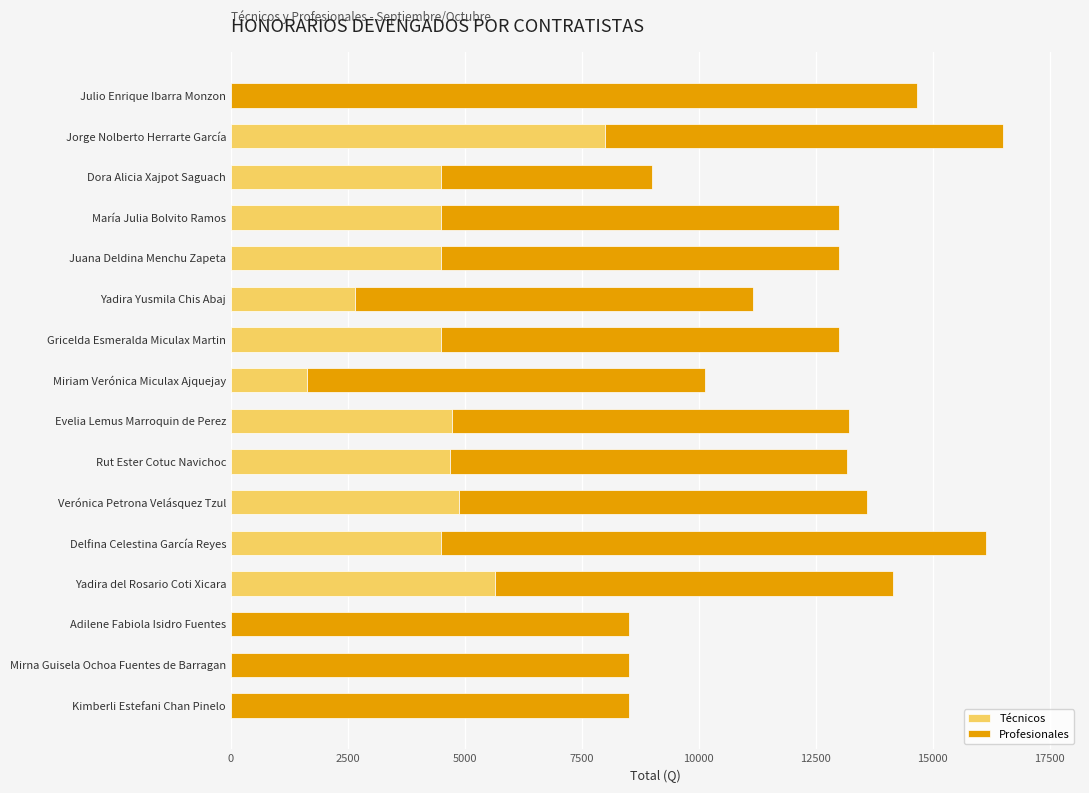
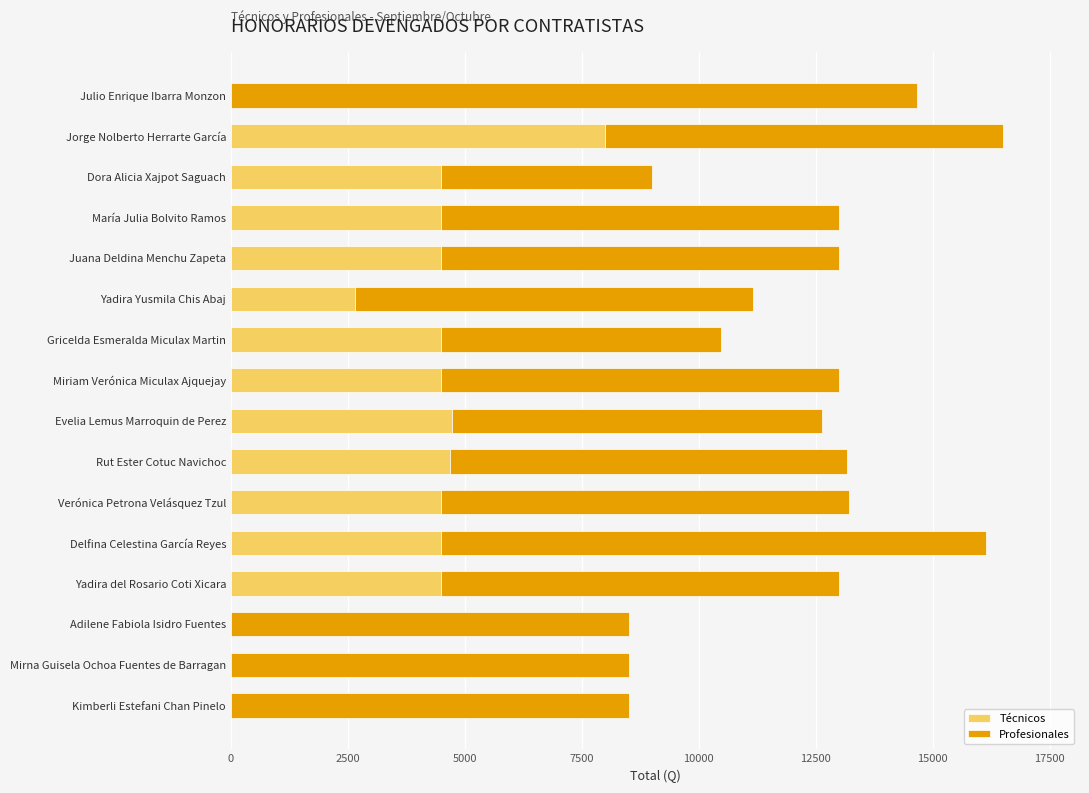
  {
    "Técnicos": {
      "Julio Enrique Ibarra Monzon": 0,
      "Jorge Nolberto Herrarte García": 8000,
      "Dora Alicia Xajpot Saguach": 4500,
      "María Julia Bolvito Ramos": 4500,
      "Juana Deldina Menchu Zapeta": 4500,
      "Yadira Yusmila Chis Abaj": 2700,
      "Gricelda Esmeralda Miculax Martin": 4500,
-     "Miriam Verónica Miculax Ajquejay": 1600,
+     "Miriam Verónica Miculax Ajquejay": 4500,
      "Evelia Lemus Marroquin de Perez": 4700,
      "Rut Ester Cotuc Navichoc": 4700,
-     "Verónica Petrona Velásquez Tzul": 4900,
+     "Verónica Petrona Velásquez Tzul": 4500,
      "Delfina Celestina García Reyes": 4500,
-     "Yadira del Rosario Coti Xicara": 5700,
+     "Yadira del Rosario Coti Xicara": 4500,
      "Adilene Fabiola Isidro Fuentes": 0,
      "Mirna Guisela Ochoa Fuentes de Barragan": 0,
      "Kimberli Estefani Chan Pinelo": 0
    },
    "Profesionales": {
      "Julio Enrique Ibarra Monzon": 14700,
      "Jorge Nolberto Herrarte García": 8500,
      "Dora Alicia Xajpot Saguach": 4500,
      "María Julia Bolvito Ramos": 8500,
      "Juana Deldina Menchu Zapeta": 8500,
      "Yadira Yusmila Chis Abaj": 8500,
-     "Gricelda Esmeralda Miculax Martin": 8500,
+     "Gricelda Esmeralda Miculax Martin": 6000,
      "Miriam Verónica Miculax Ajquejay": 8500,
-     "Evelia Lemus Marroquin de Perez": 8500,
+     "Evelia Lemus Marroquin de Perez": 7900,
      "Rut Ester Cotuc Navichoc": 8500,
      "Verónica Petrona Velásquez Tzul": 8700,
      "Delfina Celestina García Reyes": 11600,
      "Yadira del Rosario Coti Xicara": 8500,
      "Adilene Fabiola Isidro Fuentes": 8500,
      "Mirna Guisela Ochoa Fuentes de Barragan": 8500,
      "Kimberli Estefani Chan Pinelo": 8500
    }
  }
